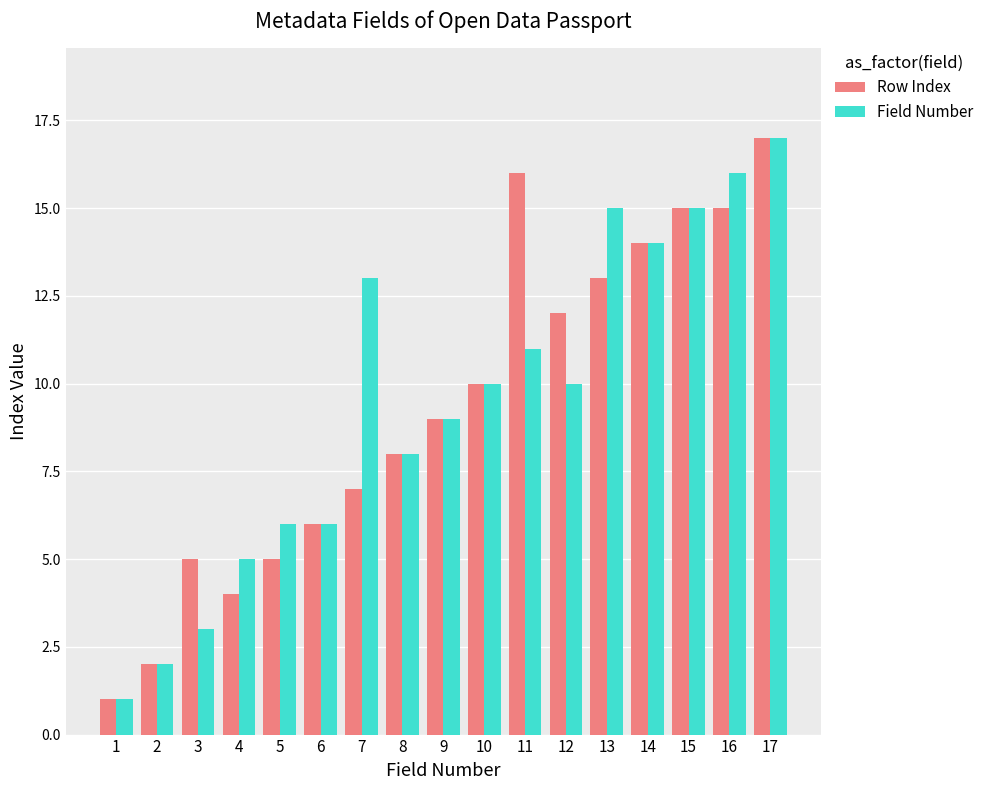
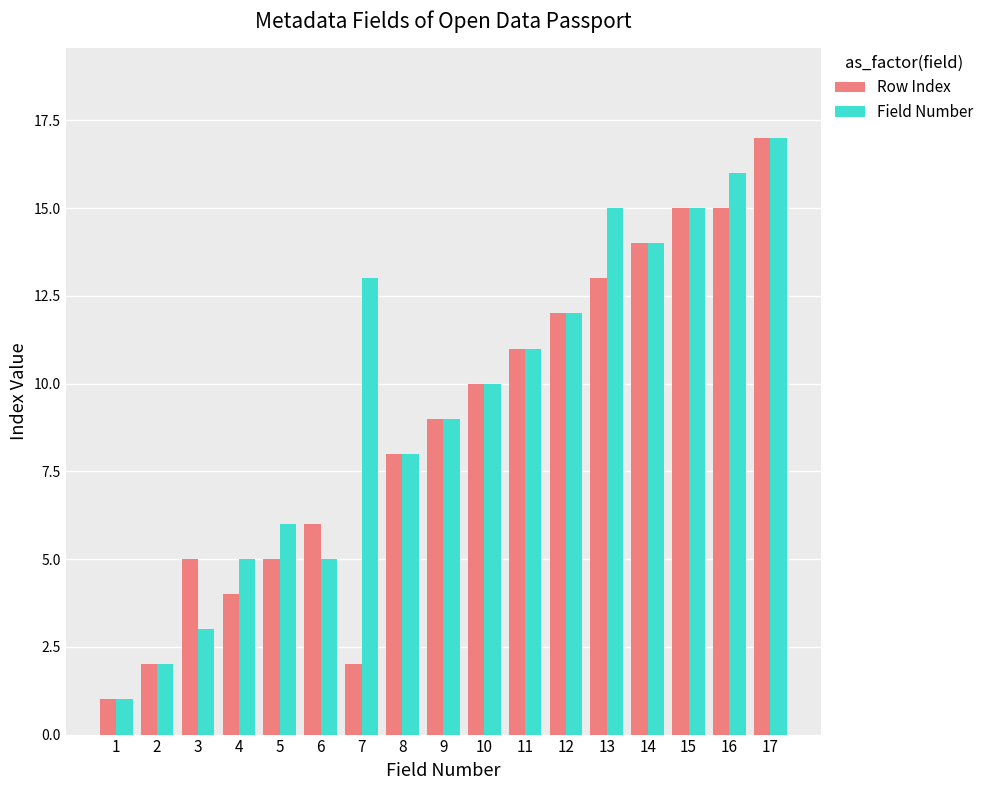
  {
    "Row Index": {
      "1": 1,
      "2": 2,
      "3": 5,
      "4": 4,
      "5": 5,
      "6": 6,
-     "7": 7,
+     "7": 2,
      "8": 8,
      "9": 9,
      "10": 10,
-     "11": 16,
+     "11": 11,
      "12": 12,
      "13": 13,
      "14": 14,
      "15": 15,
      "16": 15,
      "17": 17
    },
    "Field Number": {
      "1": 1,
      "2": 2,
      "3": 3,
      "4": 5,
      "5": 6,
-     "6": 6,
+     "6": 5,
      "7": 13,
      "8": 8,
      "9": 9,
      "10": 10,
      "11": 11,
-     "12": 10,
+     "12": 12,
      "13": 15,
      "14": 14,
      "15": 15,
      "16": 16,
      "17": 17
    }
  }
